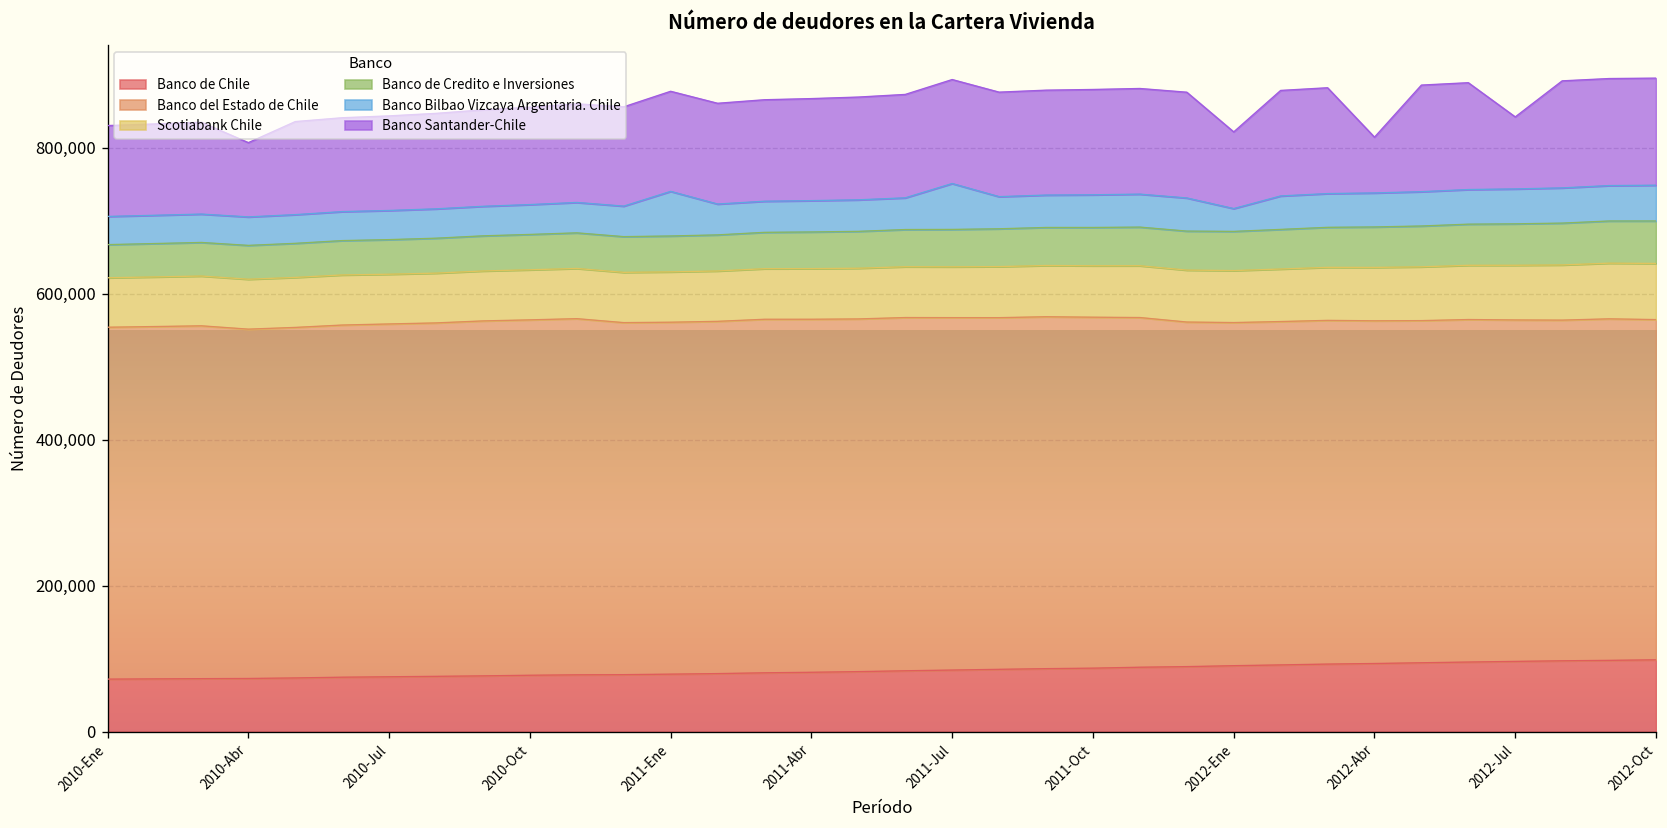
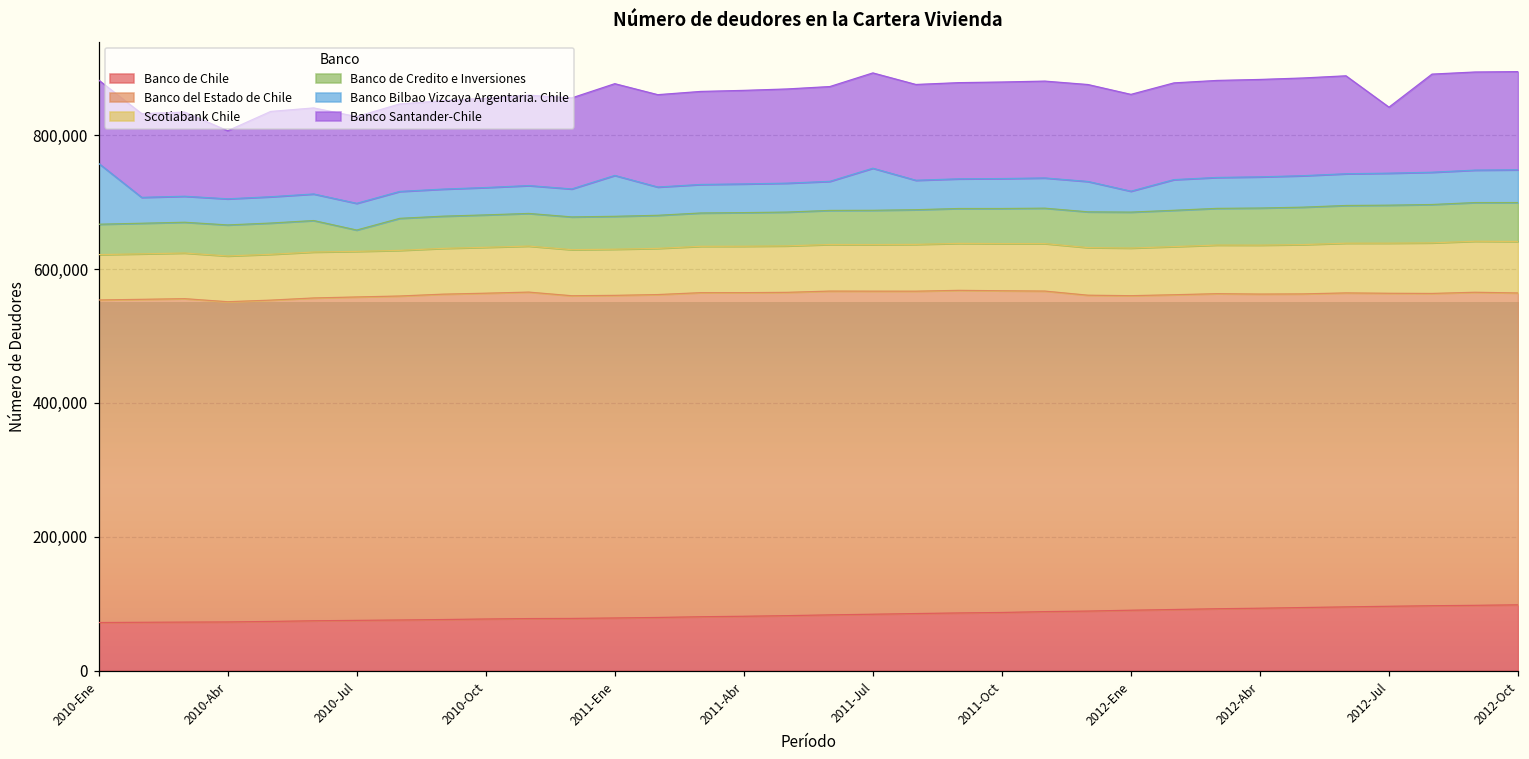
  {
    "Banco de Credito e Inversiones": {
      "2010-Ene": "50,000",
      "2010-Abr": "50,000",
-     "2010-Jul": "50,000",
+     "2010-Jul": "30,000",
      "2010-Oct": "50,000",
      "2011-Ene": "50,000",
      "2011-Abr": "50,000",
      "2011-Jul": "50,000",
      "2011-Oct": "50,000",
      "2012-Ene": "50,000",
      "2012-Abr": "60,000",
      "2012-Jul": "60,000",
      "2012-Oct": "60,000"
    },
    "Banco Bilbao Vizcaya Argentaria. Chile": {
-     "2010-Ene": "40,000",
+     "2010-Ene": "90,000",
      "2010-Abr": "40,000",
      "2010-Jul": "40,000",
      "2010-Oct": "40,000",
      "2011-Ene": "60,000",
      "2011-Abr": "40,000",
      "2011-Jul": "60,000",
      "2011-Oct": "40,000",
      "2012-Ene": "30,000",
      "2012-Abr": "50,000",
      "2012-Jul": "50,000",
      "2012-Oct": "50,000"
    },
    "Banco Santander-Chile": {
      "2010-Ene": "120,000",
      "2010-Abr": "100,000",
      "2011-Ene": "140,000",
      "2011-Abr": "140,000",
      "2011-Jul": "140,000",
      "2011-Oct": "140,000",
-     "2012-Ene": "110,000",
-     "2012-Abr": "80,000",
+     "2012-Ene": "140,000",
+     "2012-Abr": "150,000",
      "2012-Jul": "100,000",
      "2012-Oct": "150,000"
    }
  }
